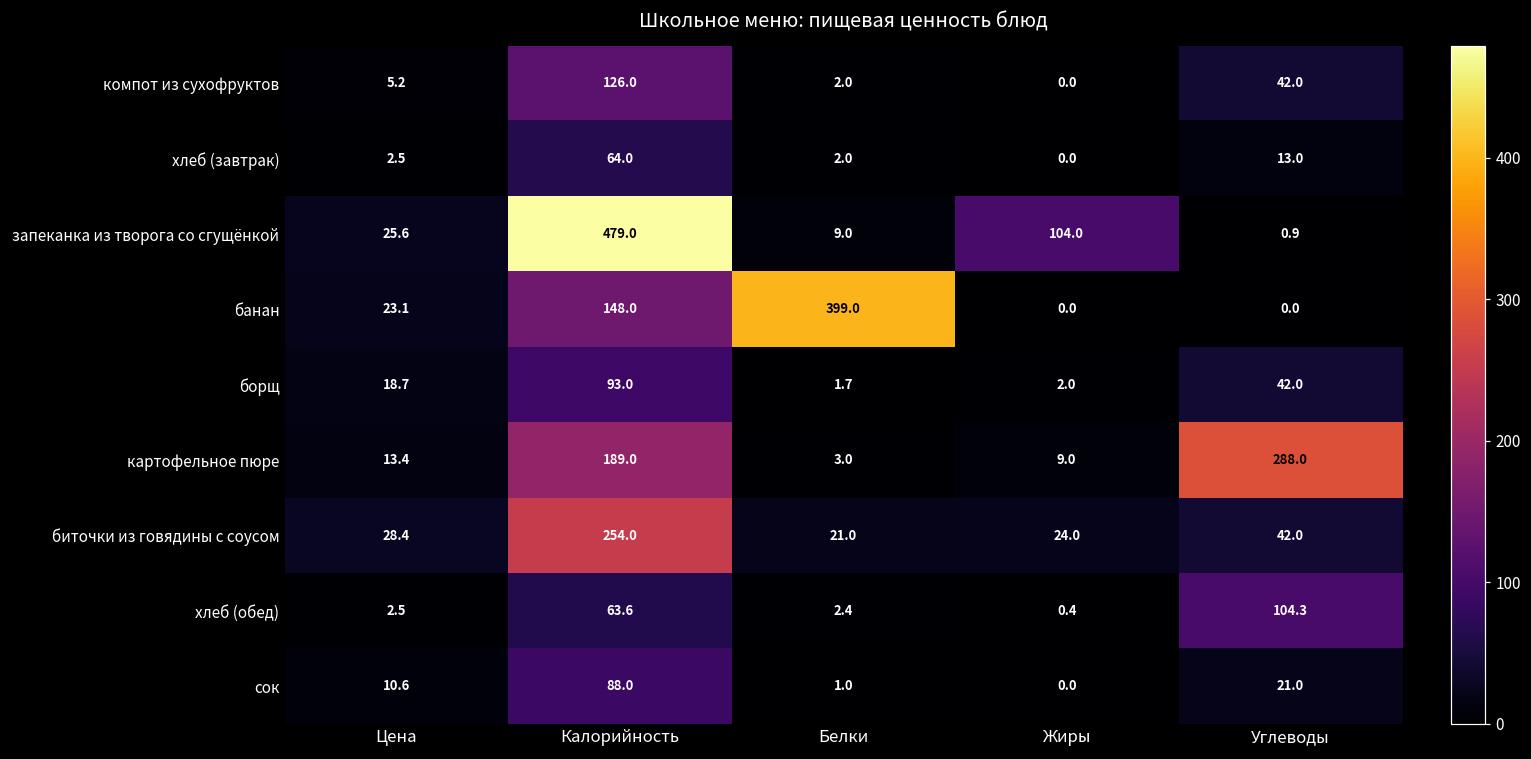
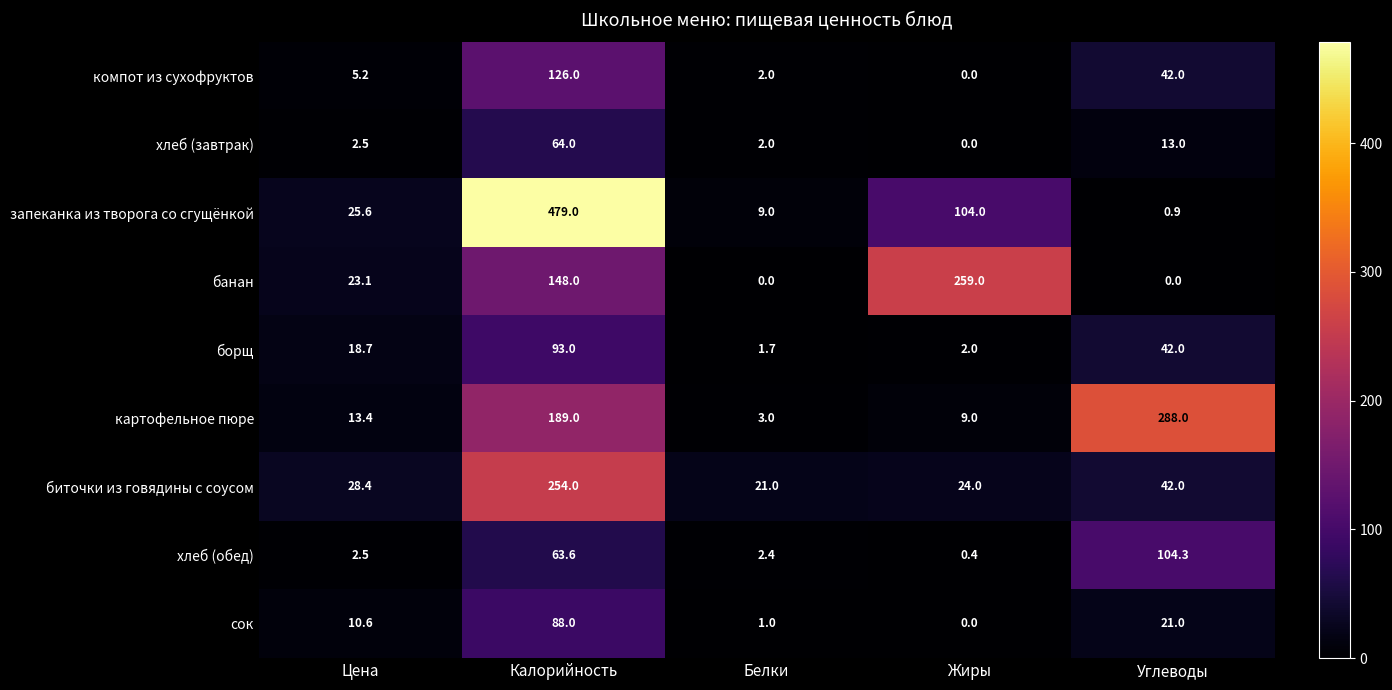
  {
    "компот из сухофруктов": {
      "Цена": 5.2,
      "Калорийность": 126.0,
      "Белки": 2.0,
      "Жиры": 0.0,
      "Углеводы": 42.0
    },
    "хлеб (завтрак)": {
      "Цена": 2.5,
      "Калорийность": 64.0,
      "Белки": 2.0,
      "Жиры": 0.0,
      "Углеводы": 13.0
    },
    "запеканка из творога со сгущёнкой": {
      "Цена": 25.6,
      "Калорийность": 479.0,
      "Белки": 9.0,
      "Жиры": 104.0,
      "Углеводы": 0.9
    },
    "банан": {
      "Цена": 23.1,
      "Калорийность": 148.0,
-     "Белки": 399.0,
-     "Жиры": 0.0,
+     "Белки": 0.0,
+     "Жиры": 259.0,
      "Углеводы": 0.0
    },
    "борщ": {
      "Цена": 18.7,
      "Калорийность": 93.0,
      "Белки": 1.7,
      "Жиры": 2.0,
      "Углеводы": 42.0
    },
    "картофельное пюре": {
      "Цена": 13.4,
      "Калорийность": 189.0,
      "Белки": 3.0,
      "Жиры": 9.0,
      "Углеводы": 288.0
    },
    "биточки из говядины с соусом": {
      "Цена": 28.4,
      "Калорийность": 254.0,
      "Белки": 21.0,
      "Жиры": 24.0,
      "Углеводы": 42.0
    },
    "хлеб (обед)": {
      "Цена": 2.5,
      "Калорийность": 63.6,
      "Белки": 2.4,
      "Жиры": 0.4,
      "Углеводы": 104.3
    },
    "сок": {
      "Цена": 10.6,
      "Калорийность": 88.0,
      "Белки": 1.0,
      "Жиры": 0.0,
      "Углеводы": 21.0
    }
  }
